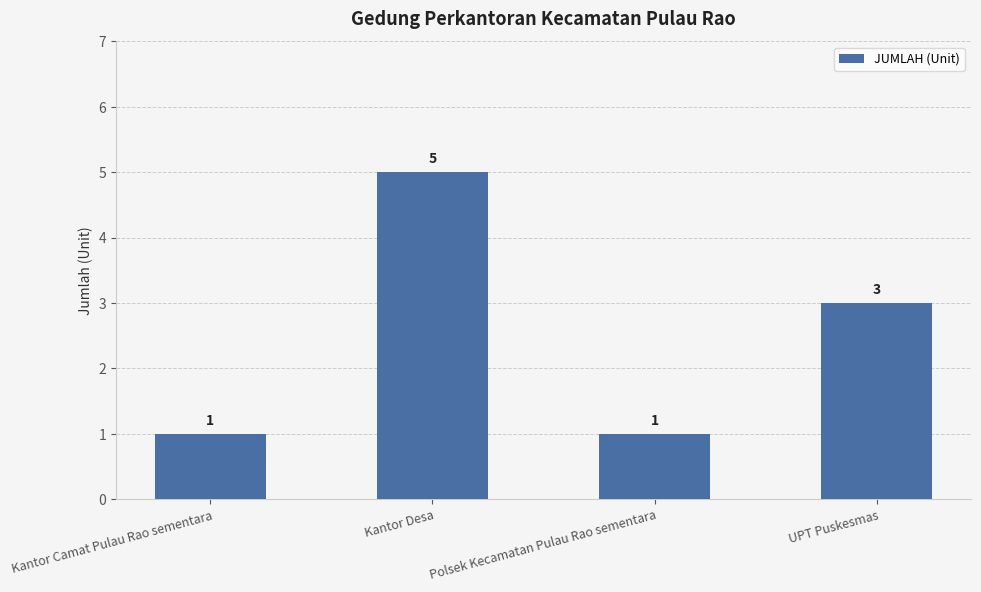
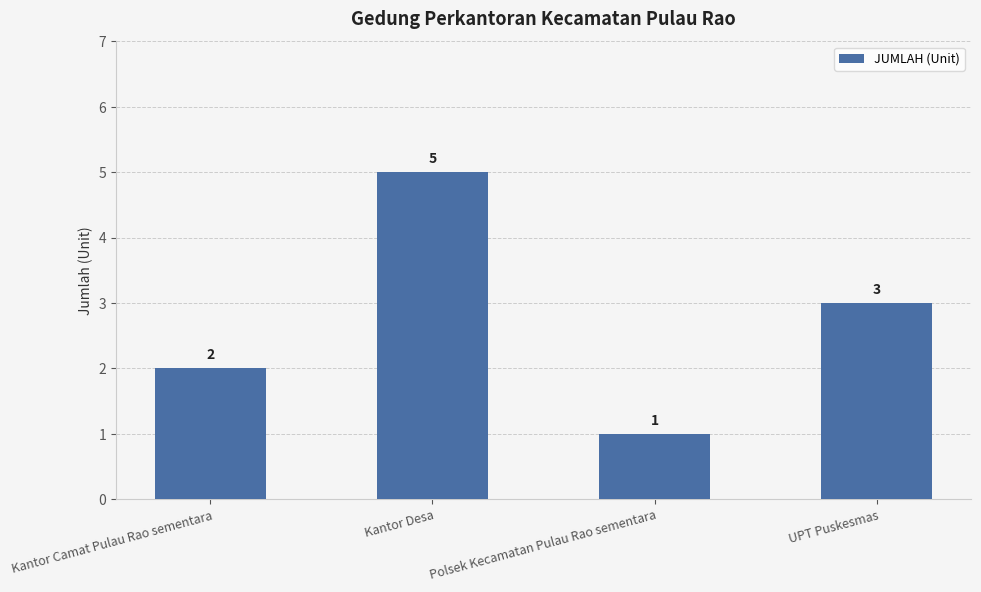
  {
-   "Kantor Camat Pulau Rao sementara": 1,
+   "Kantor Camat Pulau Rao sementara": 2,
    "Kantor Desa": 5,
    "Polsek Kecamatan Pulau Rao sementara": 1,
    "UPT Puskesmas": 3
  }
